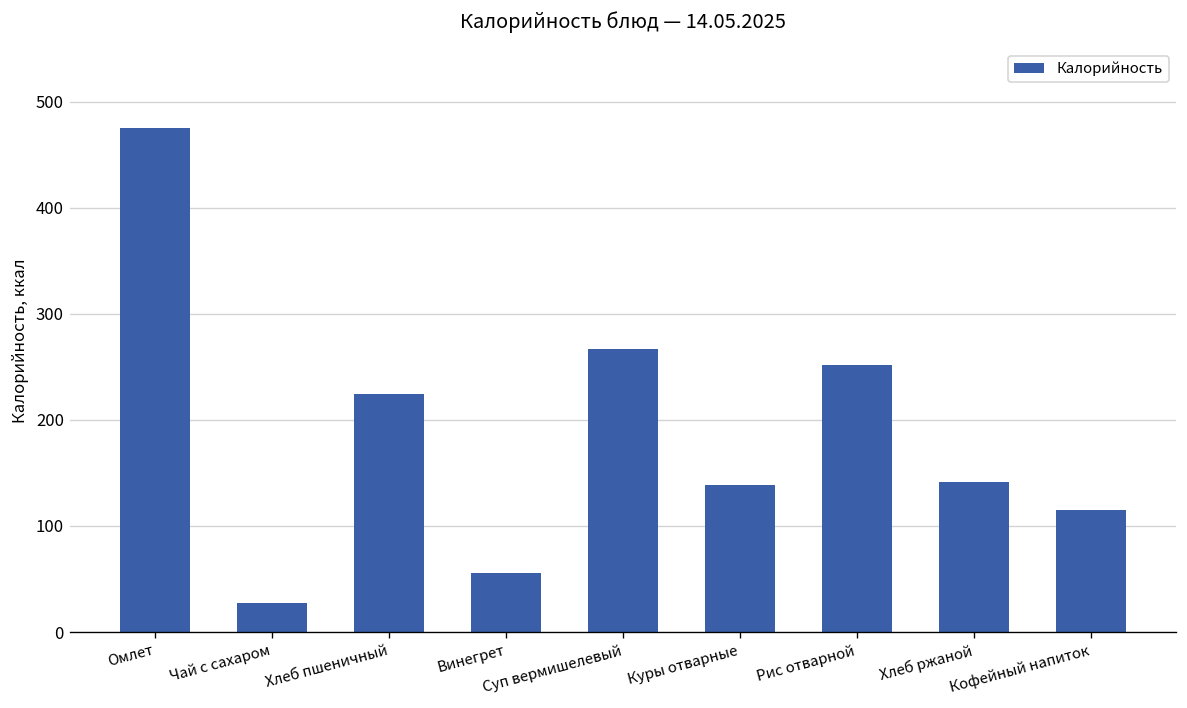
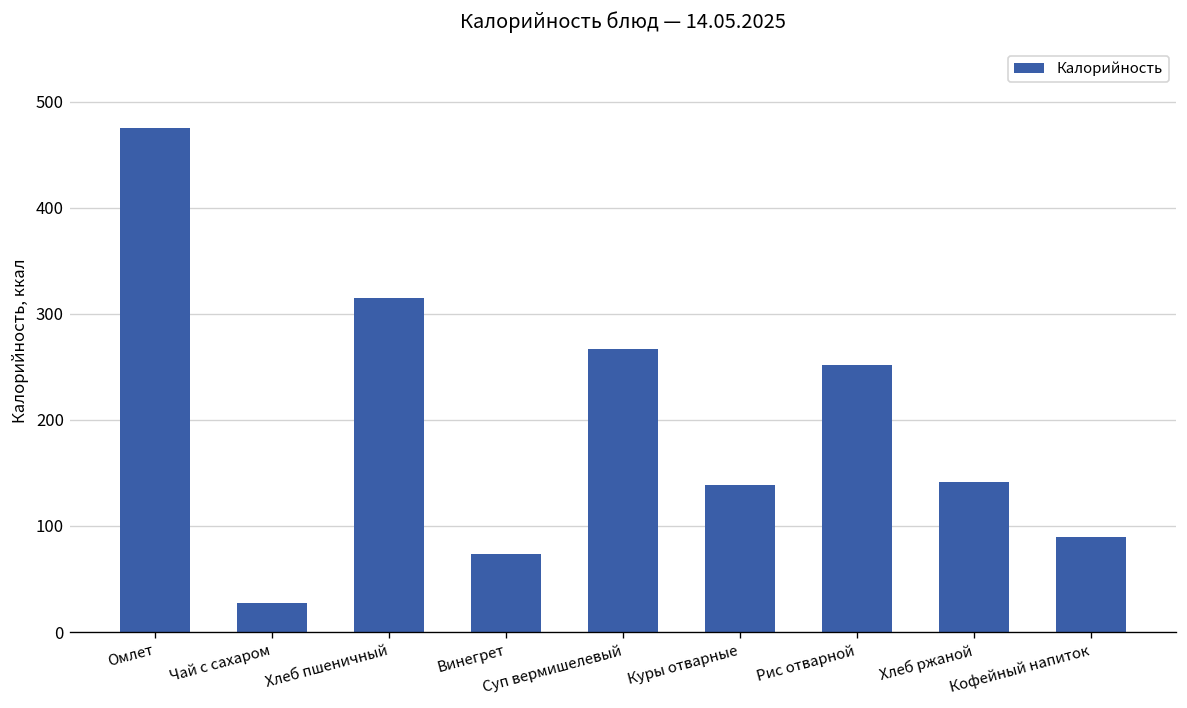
  {
    "Омлет": 480,
    "Чай с сахаром": 30,
-   "Хлеб пшеничный": 220,
-   "Винегрет": 60,
+   "Хлеб пшеничный": 320,
+   "Винегрет": 70,
    "Суп вермишелевый": 270,
    "Куры отварные": 140,
    "Рис отварной": 250,
    "Хлеб ржаной": 140,
-   "Кофейный напиток": 120
+   "Кофейный напиток": 90
  }
